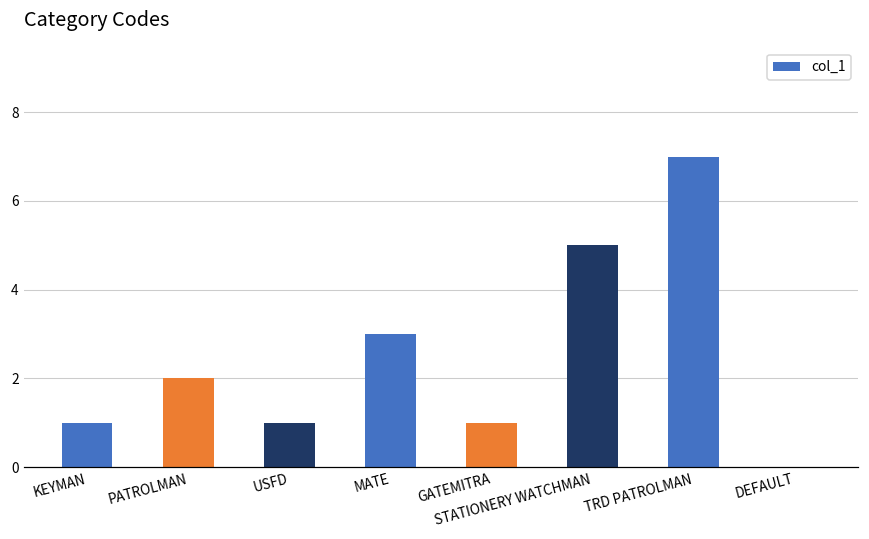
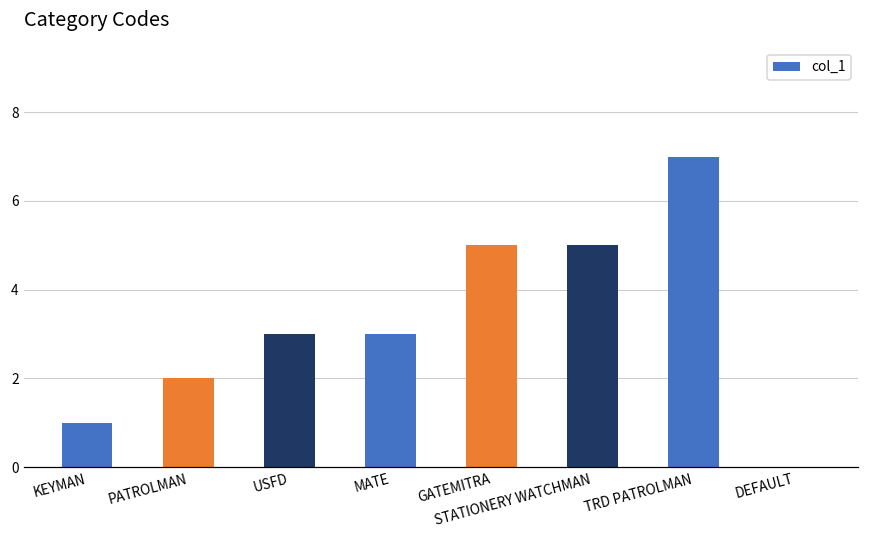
  {
    "KEYMAN": 1,
    "PATROLMAN": 2,
-   "USFD": 1,
+   "USFD": 3,
    "MATE": 3,
-   "GATEMITRA": 1,
+   "GATEMITRA": 5,
    "STATIONERY WATCHMAN": 5,
    "TRD PATROLMAN": 7,
    "DEFAULT": 0
  }
